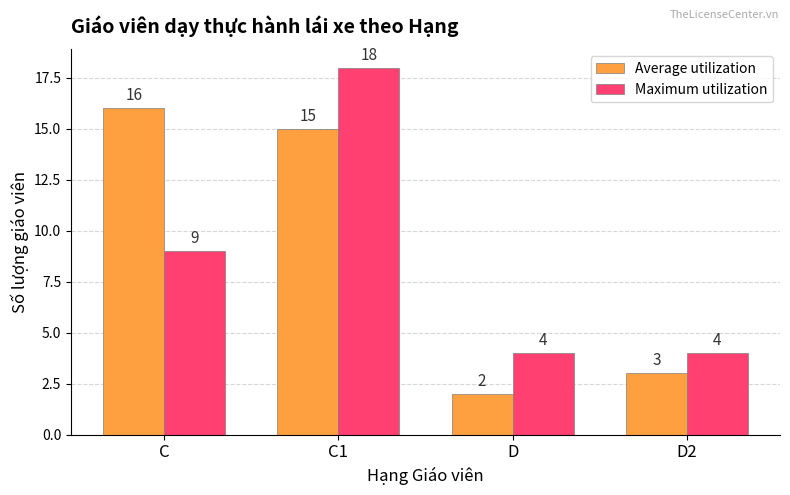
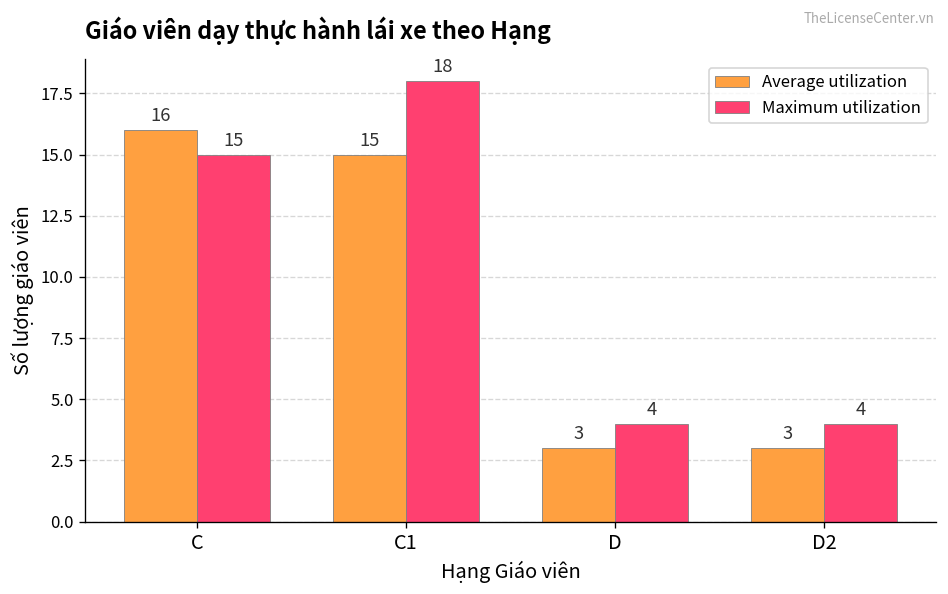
  {
    "Average utilization": {
      "C": 16,
      "C1": 15,
-     "D": 2,
+     "D": 3,
      "D2": 3
    },
    "Maximum utilization": {
-     "C": 9,
+     "C": 15,
      "C1": 18,
      "D": 4,
      "D2": 4
    }
  }
